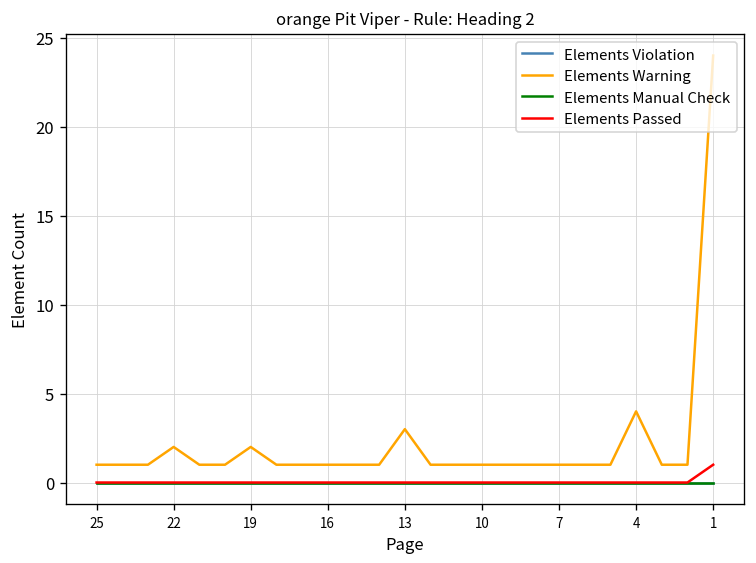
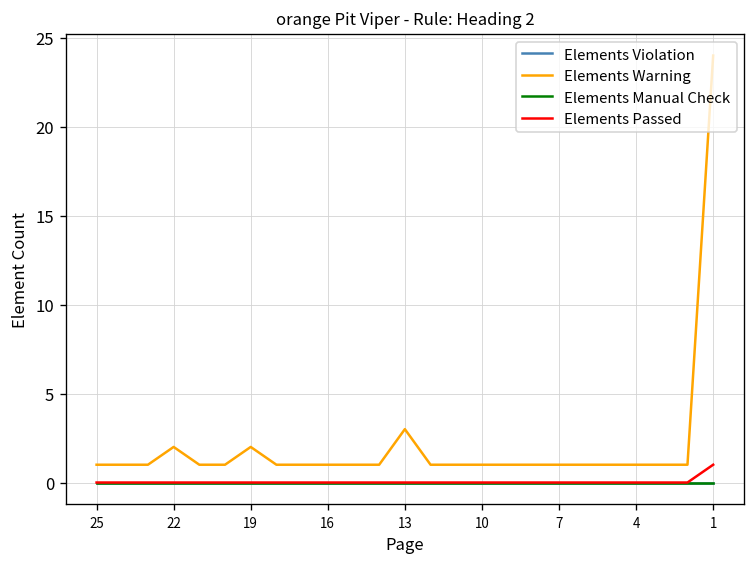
  {
    "Elements Manual Check": {
      "1": 0
    },
    "Elements Warning": {
      "25": 1,
      "22": 2,
      "19": 2,
      "16": 1,
      "13": 3,
      "10": 1,
      "7": 1,
-     "4": 4
+     "4": 1
    },
    "Elements Passed": {
      "1": 1
    }
  }
